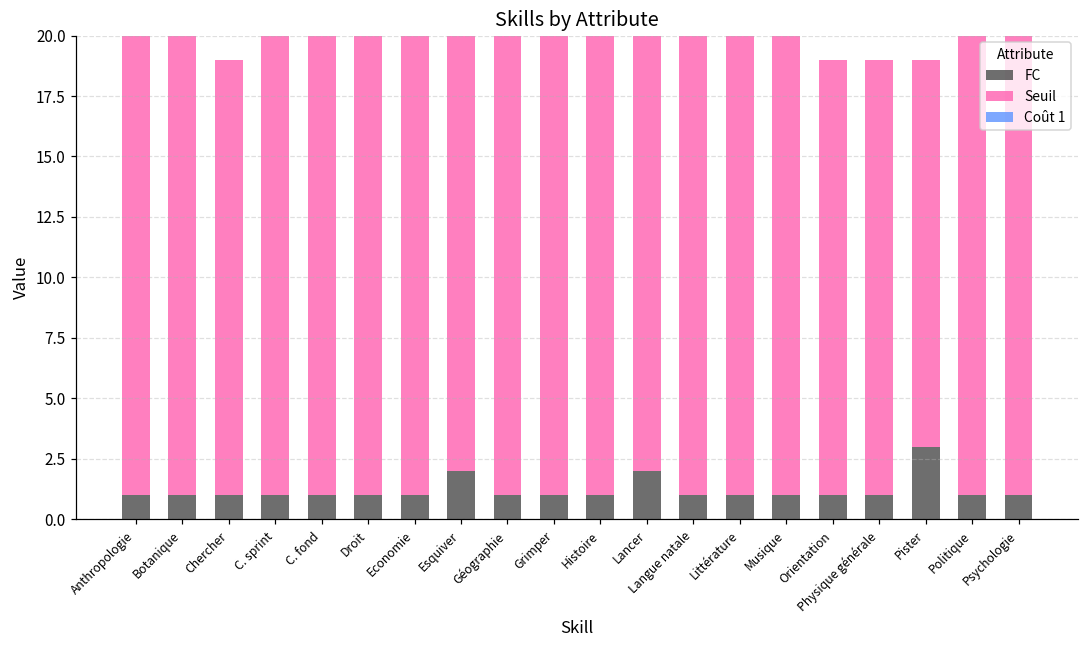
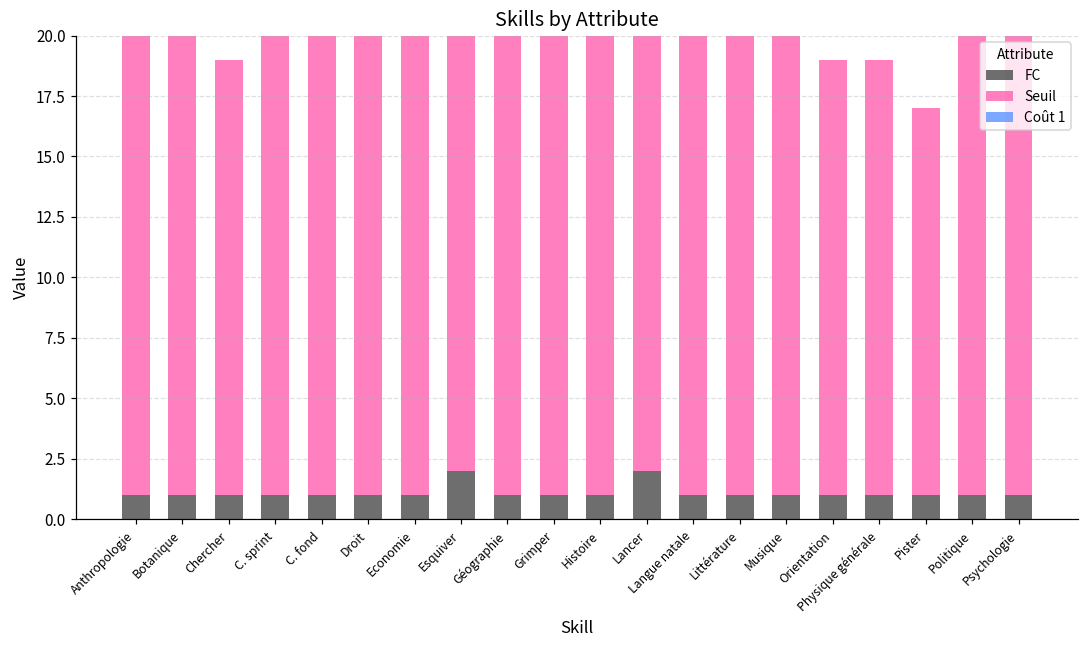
  {
    "FC": {
      "Anthropologie": 1,
      "Botanique": 1,
      "Chercher": 1,
      "C. sprint": 1,
      "C. fond": 1,
      "Droit": 1,
      "Economie": 1,
      "Esquiver": 2,
      "Géographie": 1,
      "Grimper": 1,
      "Histoire": 1,
      "Lancer": 2,
      "Langue natale": 1,
      "Littérature": 1,
      "Musique": 1,
      "Orientation": 1,
      "Physique générale": 1,
-     "Pister": 3,
+     "Pister": 1,
      "Politique": 1,
      "Psychologie": 1
    }
  }
